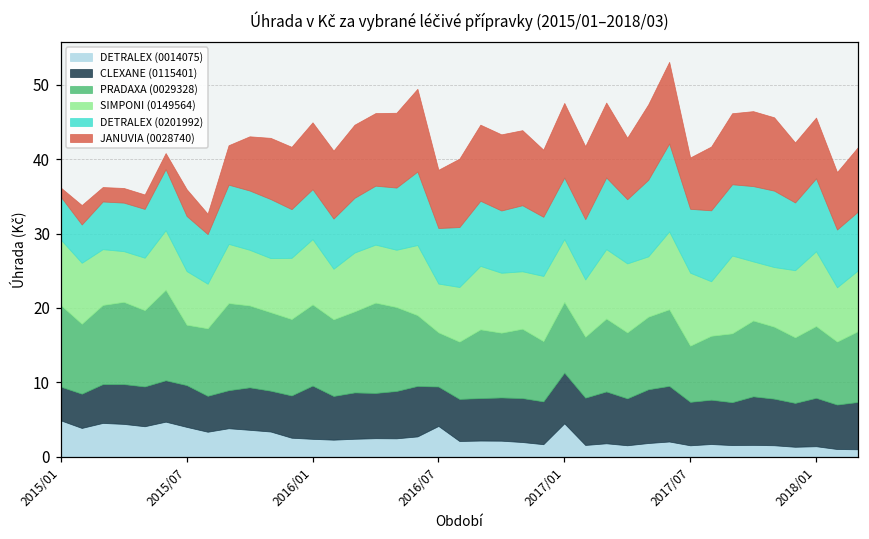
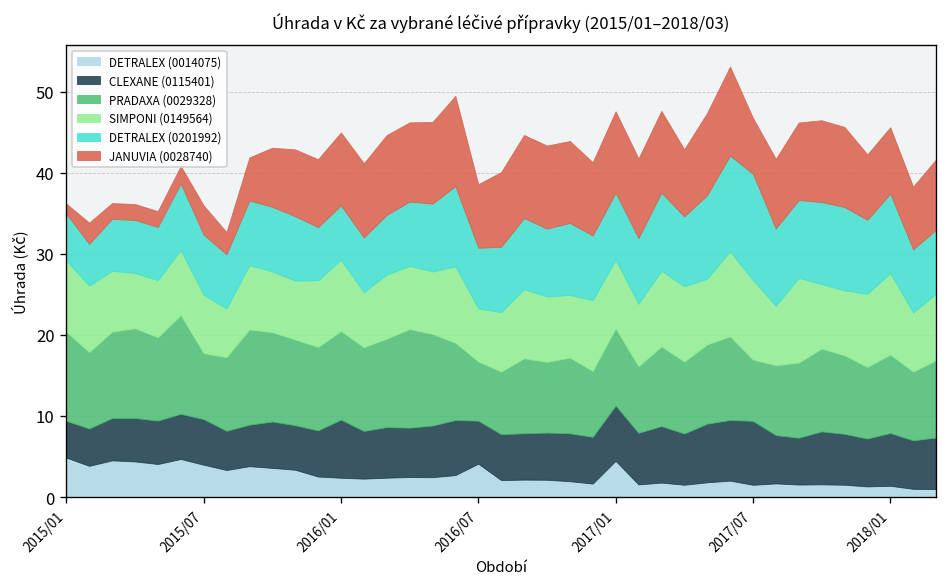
  {
    "DETRALEX (0014075)": {
      "2015/01": 5,
      "2015/07": 4,
      "2016/01": 2,
      "2016/07": 4,
      "2017/01": 4,
      "2017/07": 2,
      "2018/01": 1
    },
    "CLEXANE (0115401)": {
      "2015/01": 5,
      "2015/07": 6,
      "2016/01": 7,
      "2016/07": 5,
      "2017/01": 7,
-     "2017/07": 6,
+     "2017/07": 8,
      "2018/01": 7
    },
    "PRADAXA (0029328)": {
      "2015/01": 11,
      "2015/07": 8,
      "2016/01": 11,
      "2016/07": 7,
      "2017/01": 10,
      "2017/07": 8,
      "2018/01": 10
    },
    "SIMPONI (0149564)": {
      "2015/01": 9,
      "2015/07": 7,
      "2016/01": 9,
      "2016/07": 7,
      "2017/01": 8,
      "2017/07": 10,
      "2018/01": 10
    },
    "DETRALEX (0201992)": {
      "2015/01": 6,
      "2015/07": 7,
      "2016/01": 7,
      "2016/07": 7,
      "2017/01": 8,
-     "2017/07": 9,
+     "2017/07": 13,
      "2018/01": 10
    },
    "JANUVIA (0028740)": {
      "2015/01": 1,
      "2015/07": 4,
      "2016/01": 9,
      "2016/07": 8,
      "2017/01": 10,
      "2017/07": 7,
      "2018/01": 8
    }
  }
